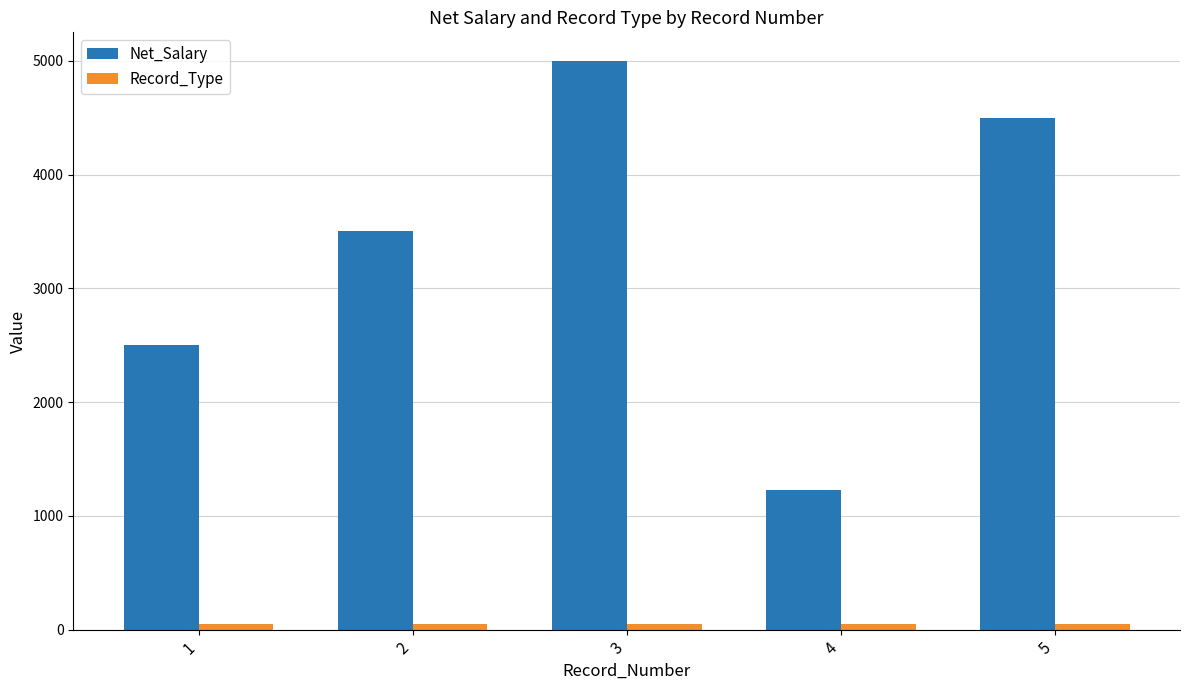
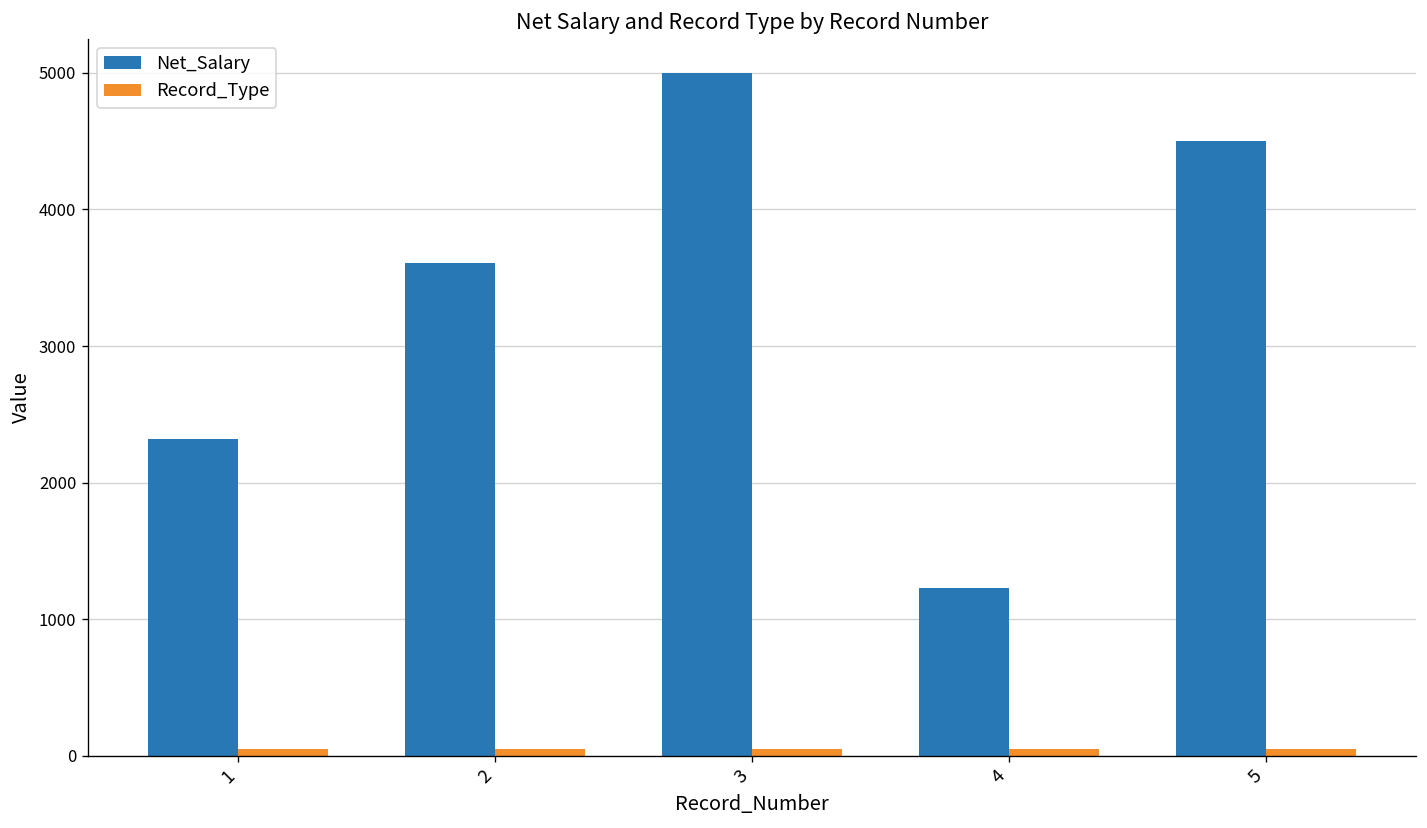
  {
    "Net_Salary": {
-     "1": 2500,
-     "2": 3500,
+     "1": 2320,
+     "2": 3610,
      "3": 5000,
      "4": 1230,
      "5": 4500
    },
    "Record_Type": {
      "1": 50,
      "2": 50,
      "3": 50,
      "4": 50,
      "5": 50
    }
  }
